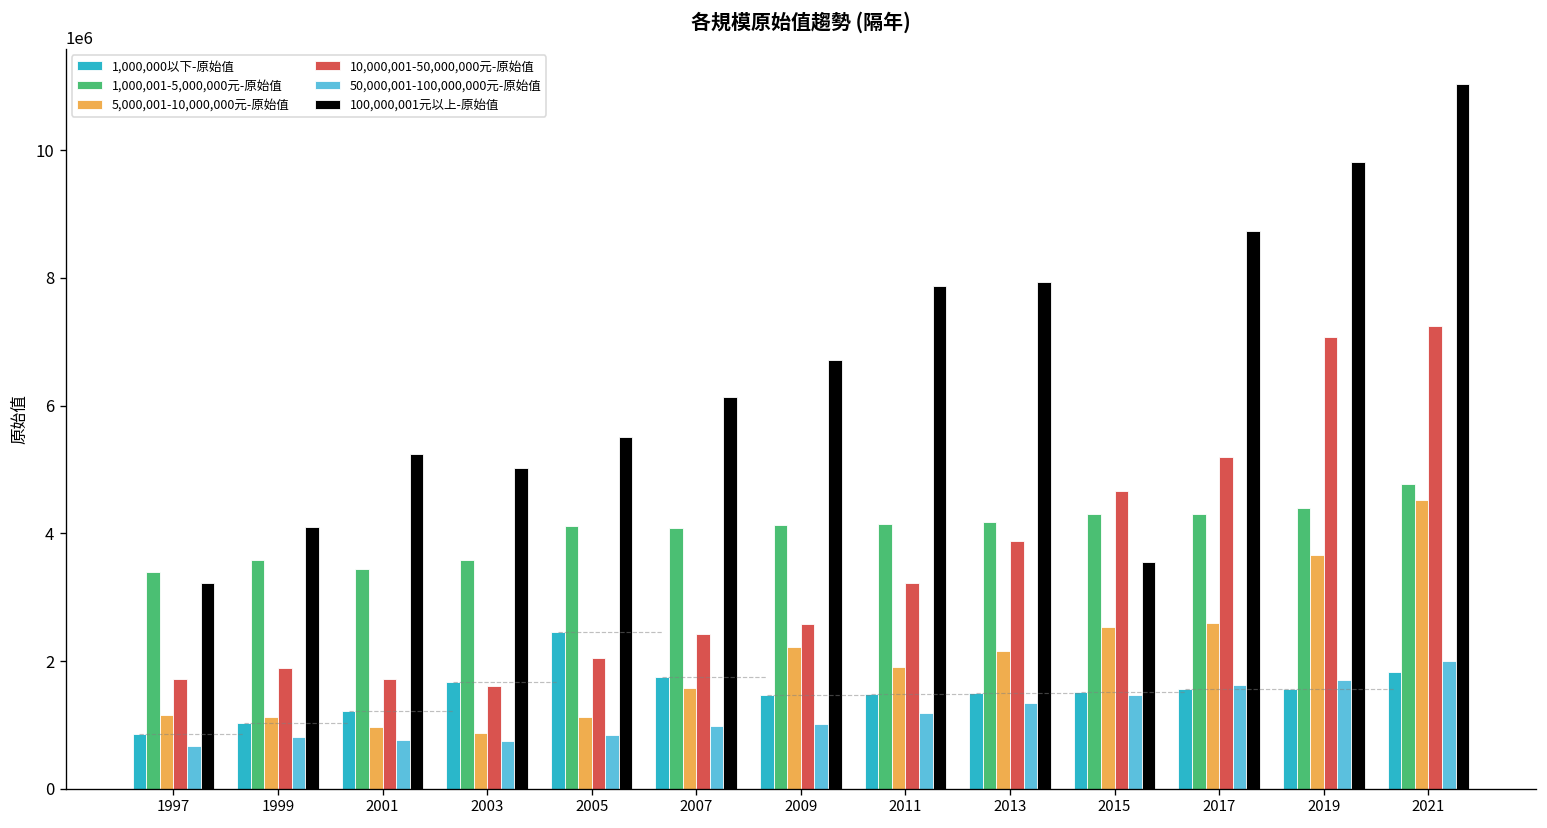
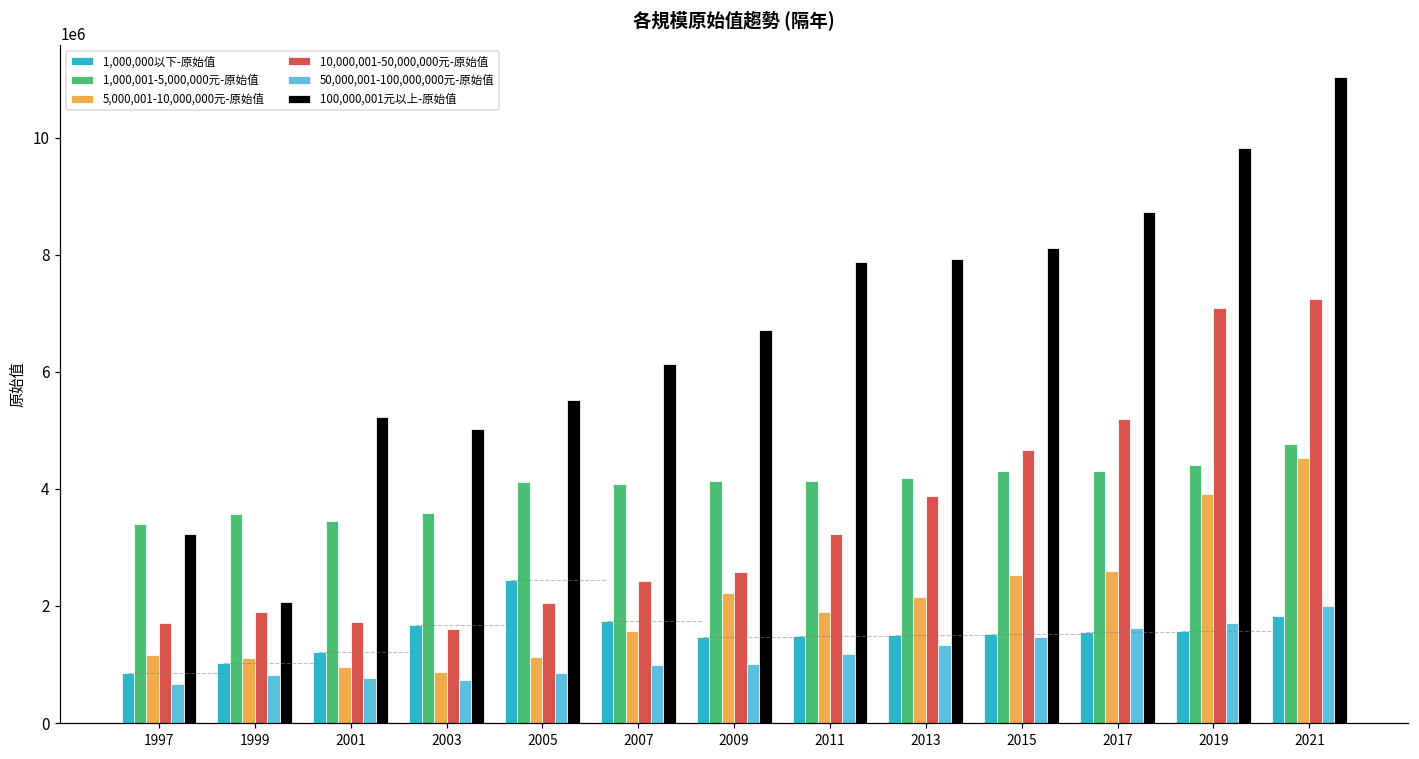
  {
    "1,000,001-5,000,000元-原始值": {
      "1997": 3400000,
      "1999": 3600000,
      "2001": 3400000,
      "2003": 3600000,
      "2005": 4100000,
      "2007": 4100000,
      "2009": 4100000,
      "2011": 4100000,
      "2013": 4200000,
      "2015": 4300000,
      "2017": 4300000,
      "2019": 4400000,
      "2021": 4800000
    },
    "5,000,001-10,000,000元-原始值": {
      "1997": 1200000,
      "1999": 1100000,
      "2001": 1000000,
      "2003": 900000,
      "2005": 1100000,
      "2007": 1600000,
      "2009": 2200000,
      "2011": 1900000,
      "2013": 2200000,
      "2015": 2500000,
      "2017": 2600000,
-     "2019": 3700000,
+     "2019": 3900000,
      "2021": 4500000
    },
    "10,000,001-50,000,000元-原始值": {
      "1997": 1700000,
      "1999": 1900000,
      "2001": 1700000,
      "2003": 1600000,
      "2005": 2000000,
      "2007": 2400000,
      "2009": 2600000,
      "2011": 3200000,
      "2013": 3900000,
      "2015": 4700000,
      "2017": 5200000,
      "2019": 7100000,
      "2021": 7200000
    },
    "100,000,001元以上-原始值": {
      "1997": 3200000,
-     "1999": 4100000,
+     "1999": 2100000,
      "2001": 5200000,
      "2003": 5000000,
      "2005": 5500000,
      "2007": 6100000,
      "2009": 6700000,
      "2011": 7900000,
      "2013": 7900000,
-     "2015": 3600000,
+     "2015": 8100000,
      "2017": 8700000,
      "2019": 9800000,
      "2021": 11000000
    }
  }
